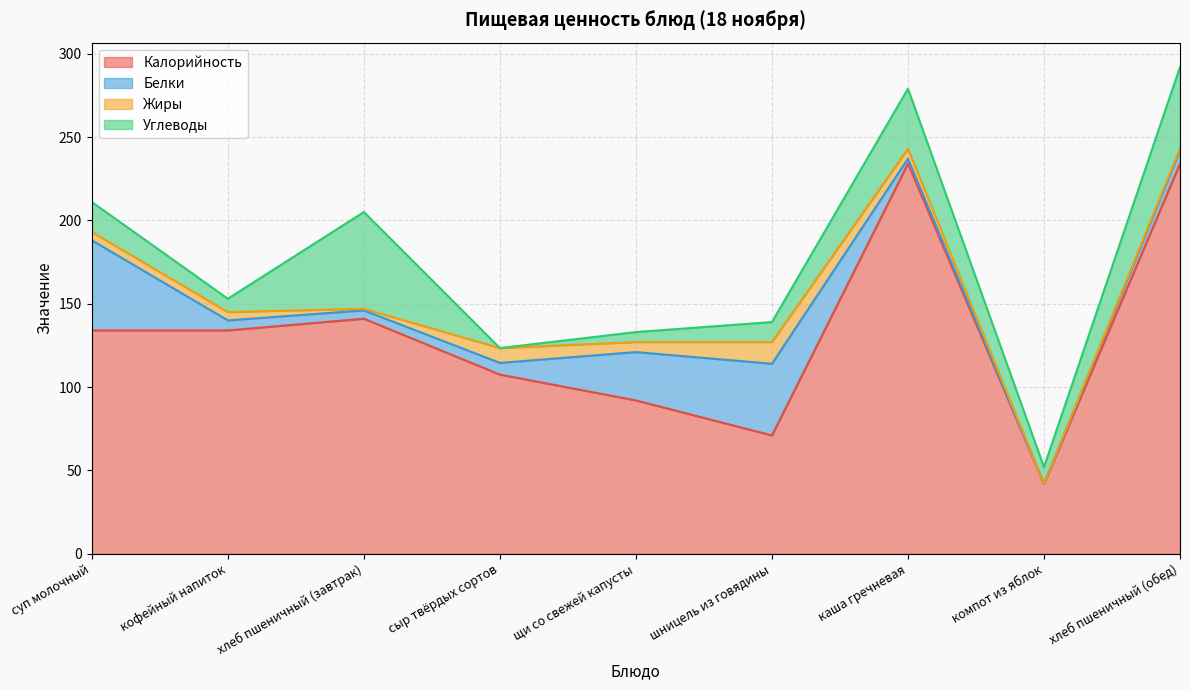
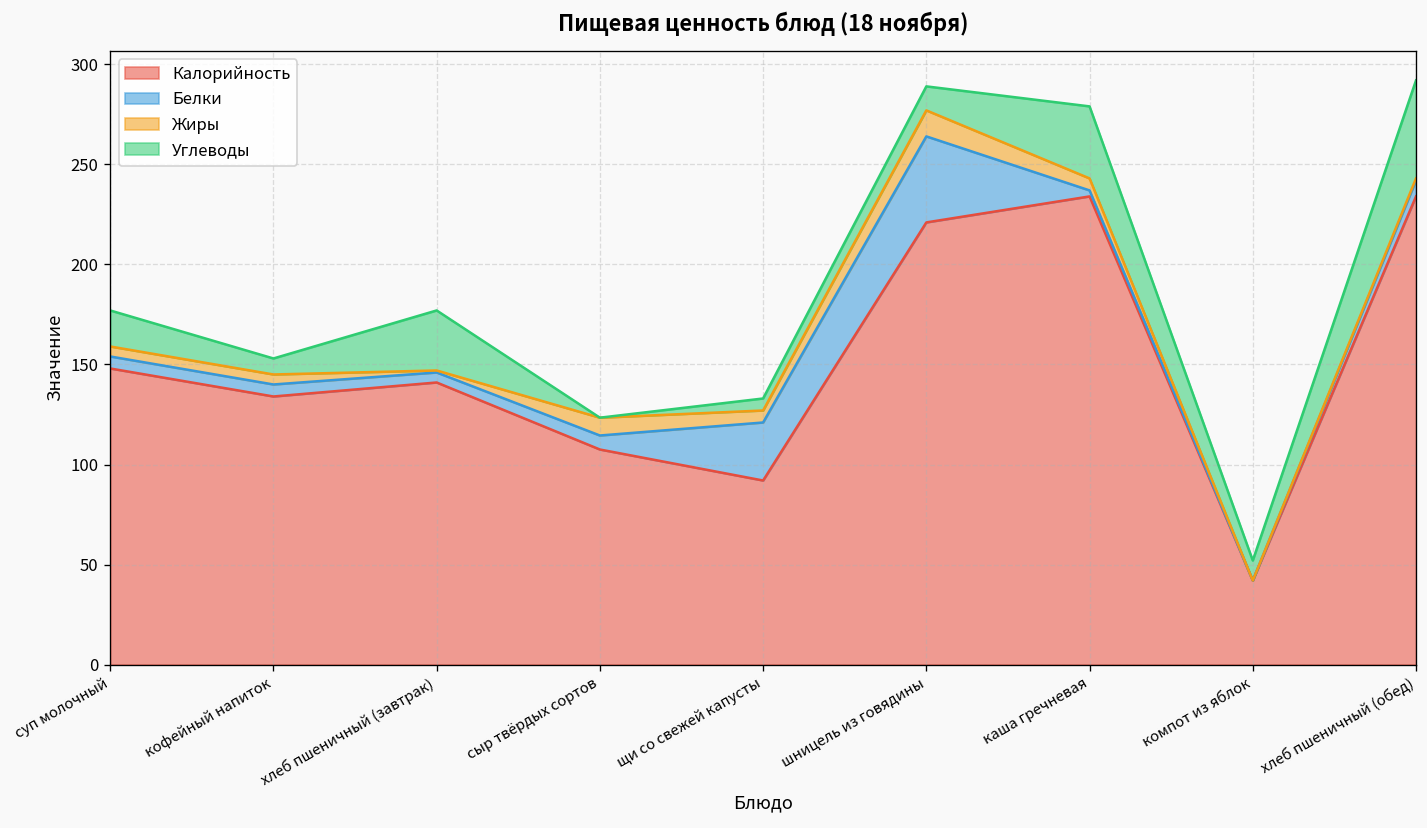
  {
    "Калорийность": {
-     "суп молочный": 134,
+     "суп молочный": 148,
      "кофейный напиток": 134,
      "хлеб пшеничный (завтрак)": 141,
      "сыр твёрдых сортов": 108,
      "щи со свежей капусты": 92,
-     "шницель из говядины": 71,
+     "шницель из говядины": 221,
      "каша гречневая": 234,
      "хлеб пшеничный (обед)": 234
    },
    "Белки": {
-     "суп молочный": 54,
+     "суп молочный": 6,
      "кофейный напиток": 6,
      "сыр твёрдых сортов": 7,
      "щи со свежей капусты": 29,
      "шницель из говядины": 43,
      "каша гречневая": 3
    },
    "Жиры": {
      "суп молочный": 5,
      "кофейный напиток": 5,
      "щи со свежей капусты": 6,
      "шницель из говядины": 13,
      "каша гречневая": 6
    },
    "Углеводы": {
      "суп молочный": 18,
      "кофейный напиток": 8,
-     "хлеб пшеничный (завтрак)": 58,
+     "хлеб пшеничный (завтрак)": 30,
      "щи со свежей капусты": 6,
      "шницель из говядины": 12,
      "каша гречневая": 36,
      "компот из яблок": 10,
      "хлеб пшеничный (обед)": 49
    }
  }
